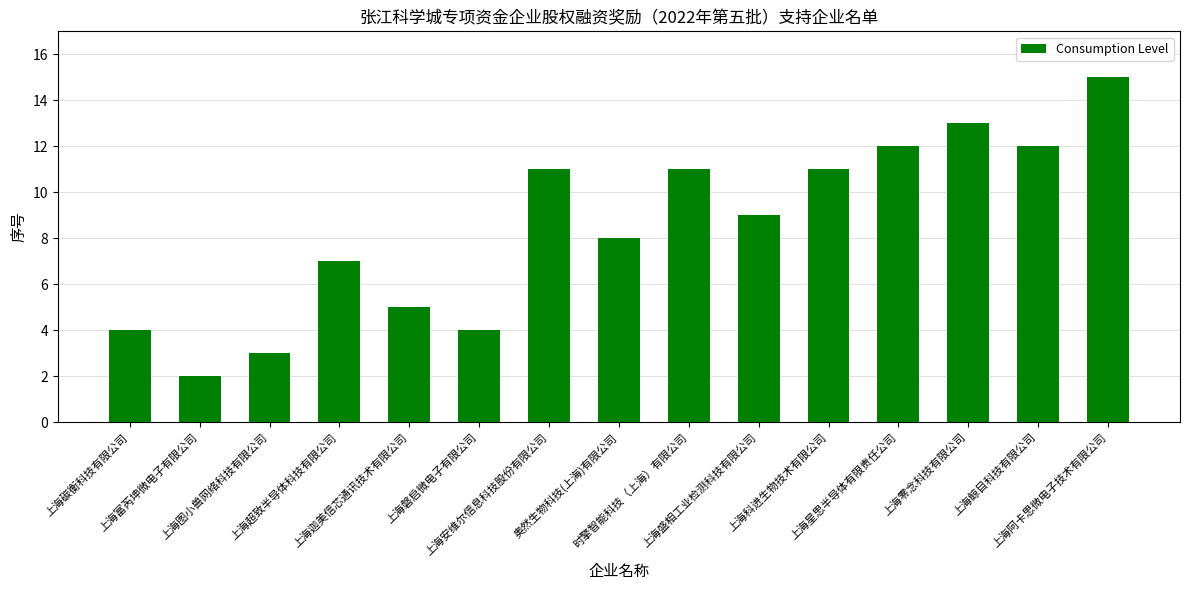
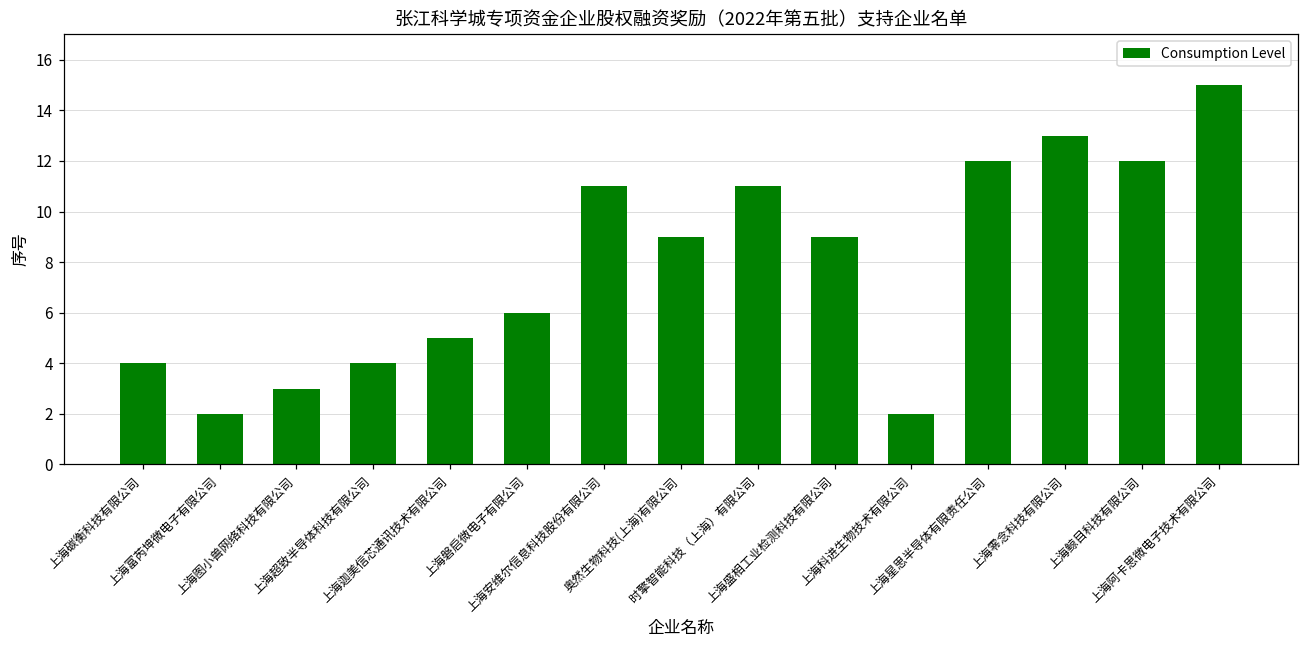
  {
    "上海碳衡科技有限公司": 4,
    "上海富芮坤微电子有限公司": 2,
    "上海图小兽网络科技有限公司": 3,
-   "上海超致半导体科技有限公司": 7,
+   "上海超致半导体科技有限公司": 4,
    "上海迦美信芯通讯技术有限公司": 5,
-   "上海磐启微电子有限公司": 4,
+   "上海磐启微电子有限公司": 6,
    "上海安维尔信息科技股份有限公司": 11,
-   "奥然生物科技(上海)有限公司": 8,
+   "奥然生物科技(上海)有限公司": 9,
    "时擎智能科技（上海）有限公司": 11,
    "上海盛相工业检测科技有限公司": 9,
-   "上海科进生物技术有限公司": 11,
+   "上海科进生物技术有限公司": 2,
    "上海星思半导体有限责任公司": 12,
    "上海零念科技有限公司": 13,
    "上海鲸目科技有限公司": 12,
    "上海阿卡思微电子技术有限公司": 15
  }
